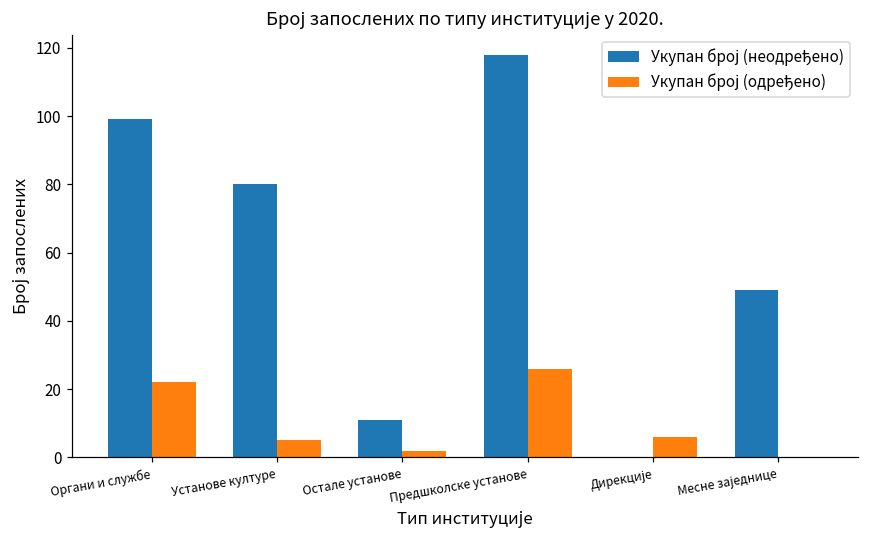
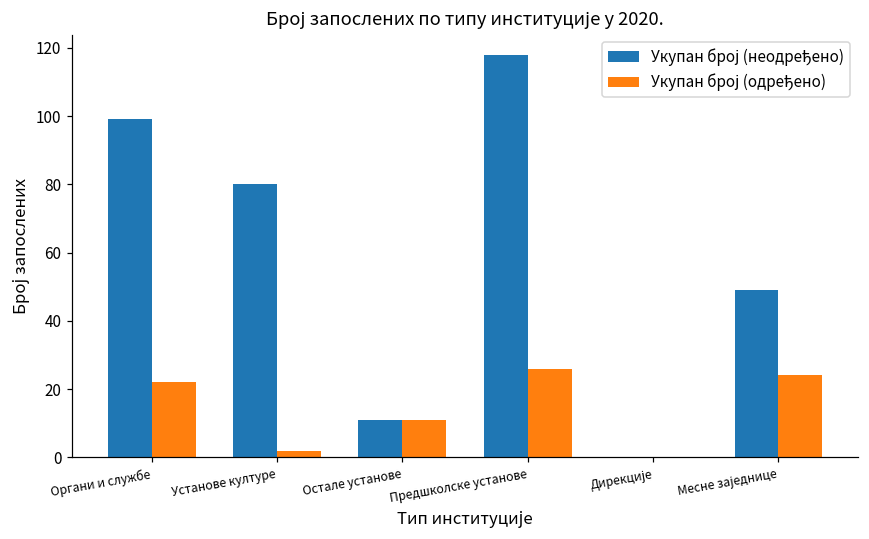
  {
    "Укупан број (неодређено)": {
      "Органи и службе": 99,
      "Установе културе": 80,
      "Остале установе": 11,
      "Предшколске установе": 118,
      "Дирекције": 0,
      "Месне заједнице": 49
    },
    "Укупан број (одређено)": {
      "Органи и службе": 22,
-     "Установе културе": 5,
-     "Остале установе": 2,
+     "Установе културе": 2,
+     "Остале установе": 11,
      "Предшколске установе": 26,
-     "Дирекције": 6,
-     "Месне заједнице": 0
+     "Дирекције": 0,
+     "Месне заједнице": 24
    }
  }
